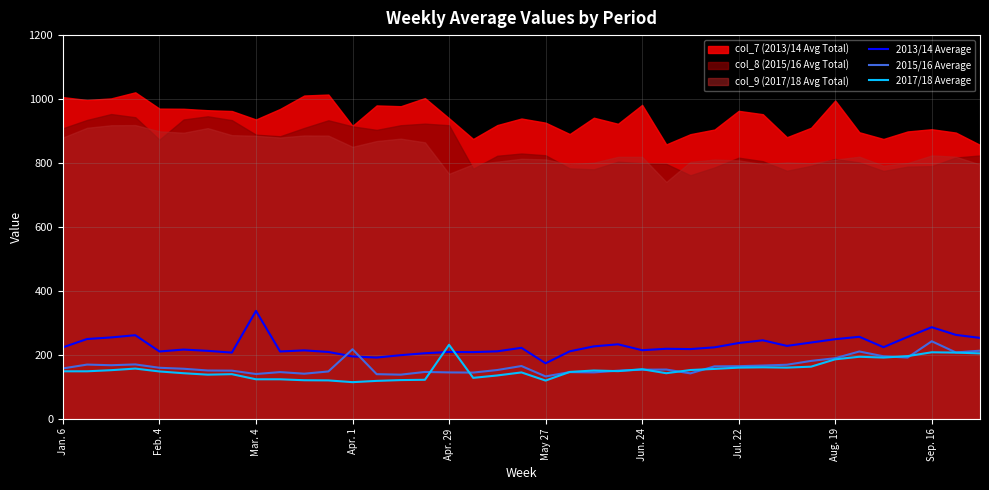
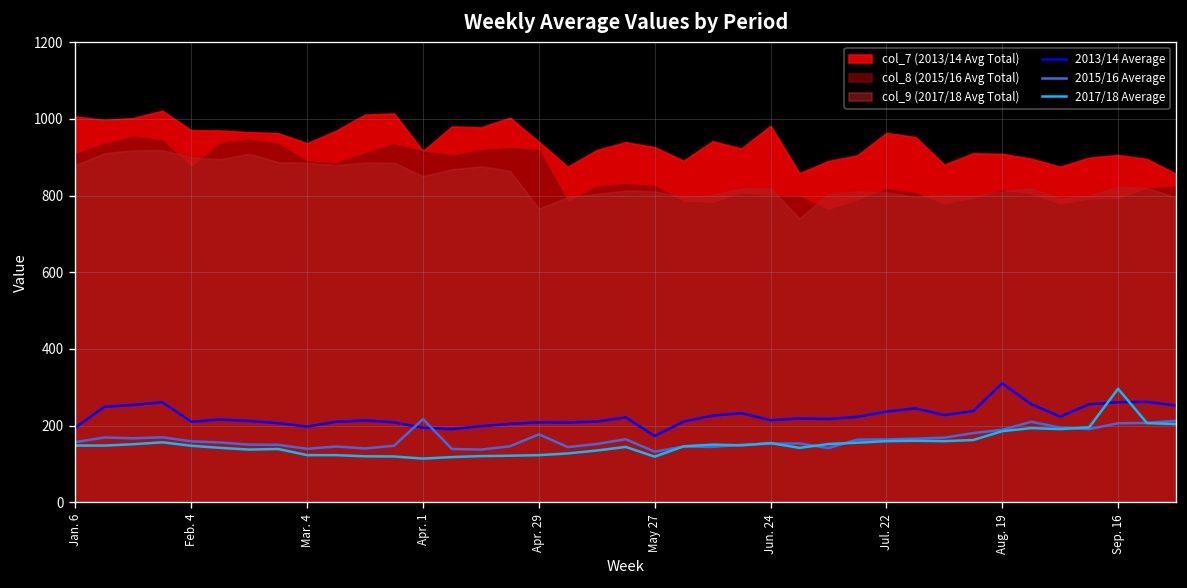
  {
    "2013/14 Average": {
-     "Jan. 6": 220,
+     "Jan. 6": 200,
      "Feb. 4": 210,
-     "Mar. 4": 340,
+     "Mar. 4": 200,
      "Apr. 1": 190,
      "Apr. 29": 210,
      "May 27": 170,
      "Jun. 24": 210,
      "Jul. 22": 240,
-     "Aug. 19": 250,
-     "Sep. 16": 290
+     "Aug. 19": 310,
+     "Sep. 16": 260
    },
    "col_7 (2013/14 Avg Total)": {
      "Jan. 6": 1010,
      "Feb. 4": 970,
      "Mar. 4": 940,
      "Apr. 29": 940,
      "May 27": 930,
      "Jun. 24": 980,
      "Jul. 22": 960,
-     "Aug. 19": 1000,
+     "Aug. 19": 910,
      "Sep. 16": 910
    },
    "2015/16 Average": {
      "Jan. 6": 160,
      "Feb. 4": 160,
      "Mar. 4": 140,
      "Apr. 1": 220,
-     "Apr. 29": 140,
+     "Apr. 29": 180,
      "May 27": 130,
-     "Sep. 16": 240
+     "Sep. 16": 210
    },
    "2017/18 Average": {
      "Jan. 6": 150,
      "Feb. 4": 150,
      "Mar. 4": 120,
      "Apr. 1": 110,
-     "Apr. 29": 230,
+     "Apr. 29": 120,
      "May 27": 120,
-     "Sep. 16": 210
+     "Sep. 16": 300
    }
  }
